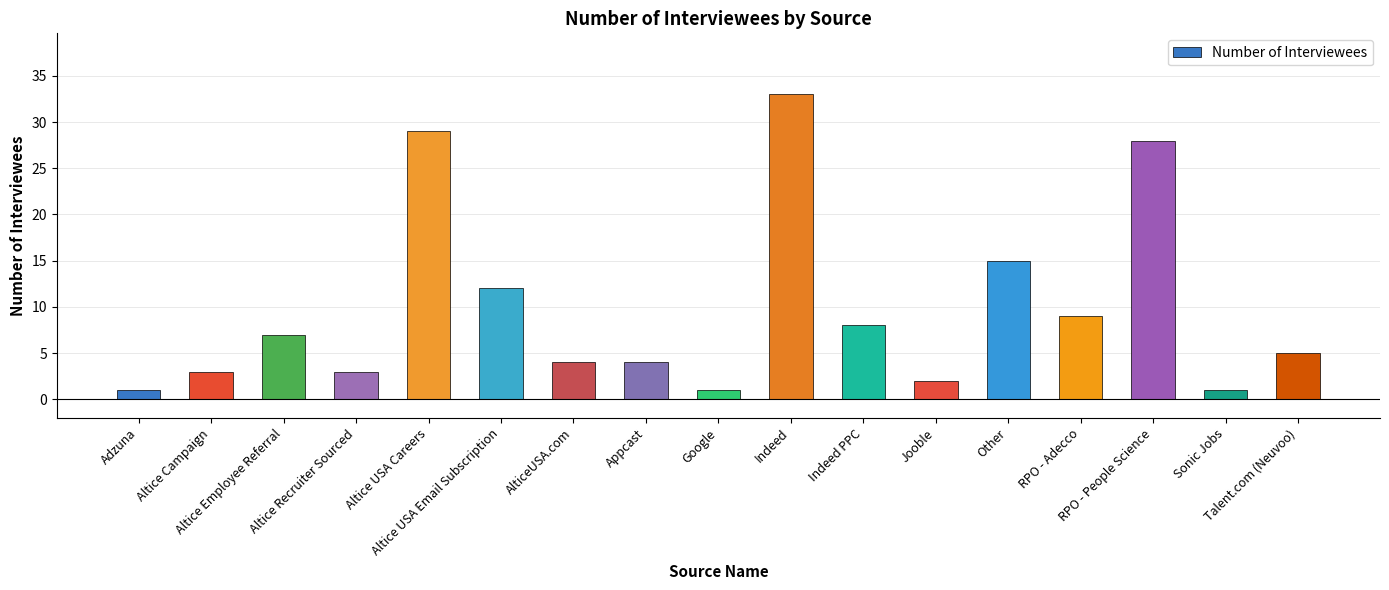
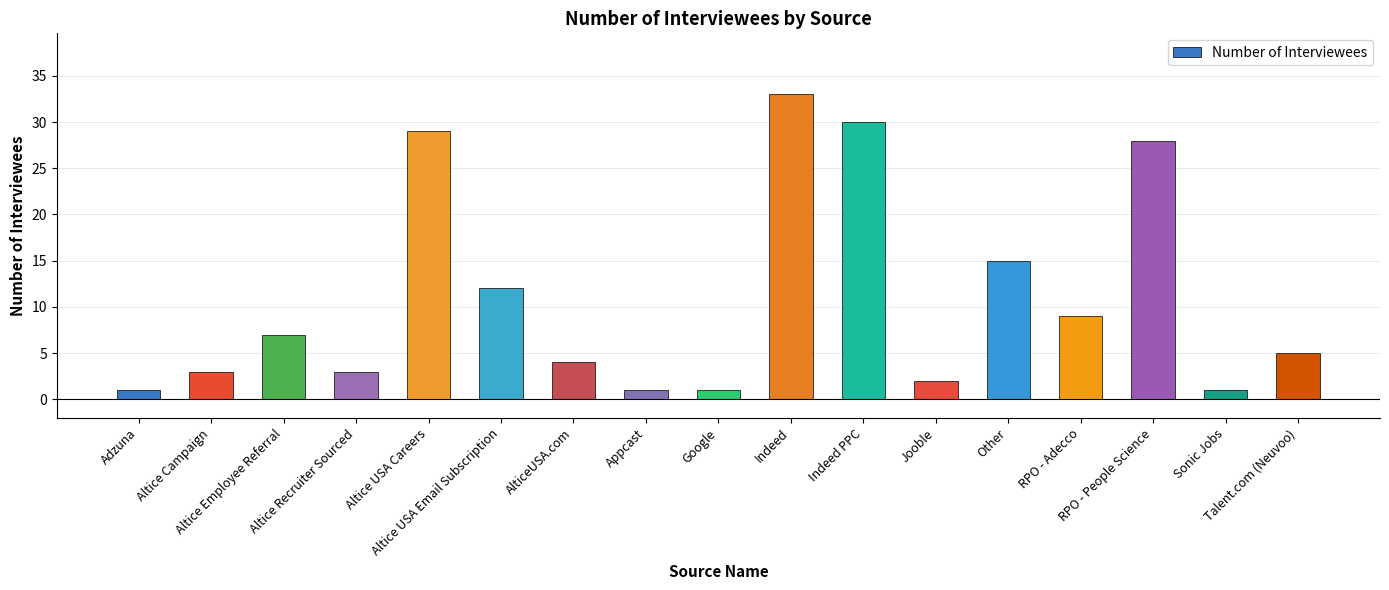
  {
    "Adzuna": 1,
    "Altice Campaign": 3,
    "Altice Employee Referral": 7,
    "Altice Recruiter Sourced": 3,
    "Altice USA Careers": 29,
    "Altice USA Email Subscription": 12,
    "AlticeUSA.com": 4,
-   "Appcast": 4,
+   "Appcast": 1,
    "Google": 1,
    "Indeed": 33,
-   "Indeed PPC": 8,
+   "Indeed PPC": 30,
    "Jooble": 2,
    "Other": 15,
    "RPO - Adecco": 9,
    "RPO - People Science": 28,
    "Sonic Jobs": 1,
    "Talent.com (Neuvoo)": 5
  }
